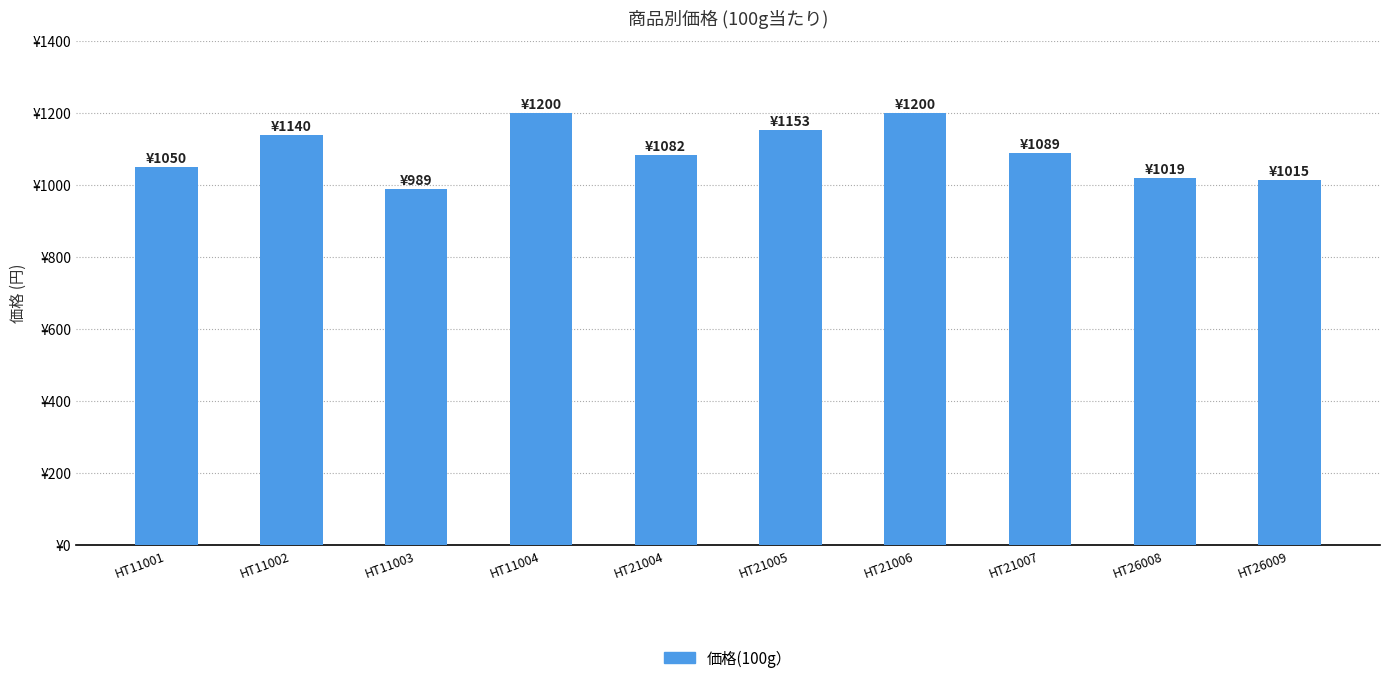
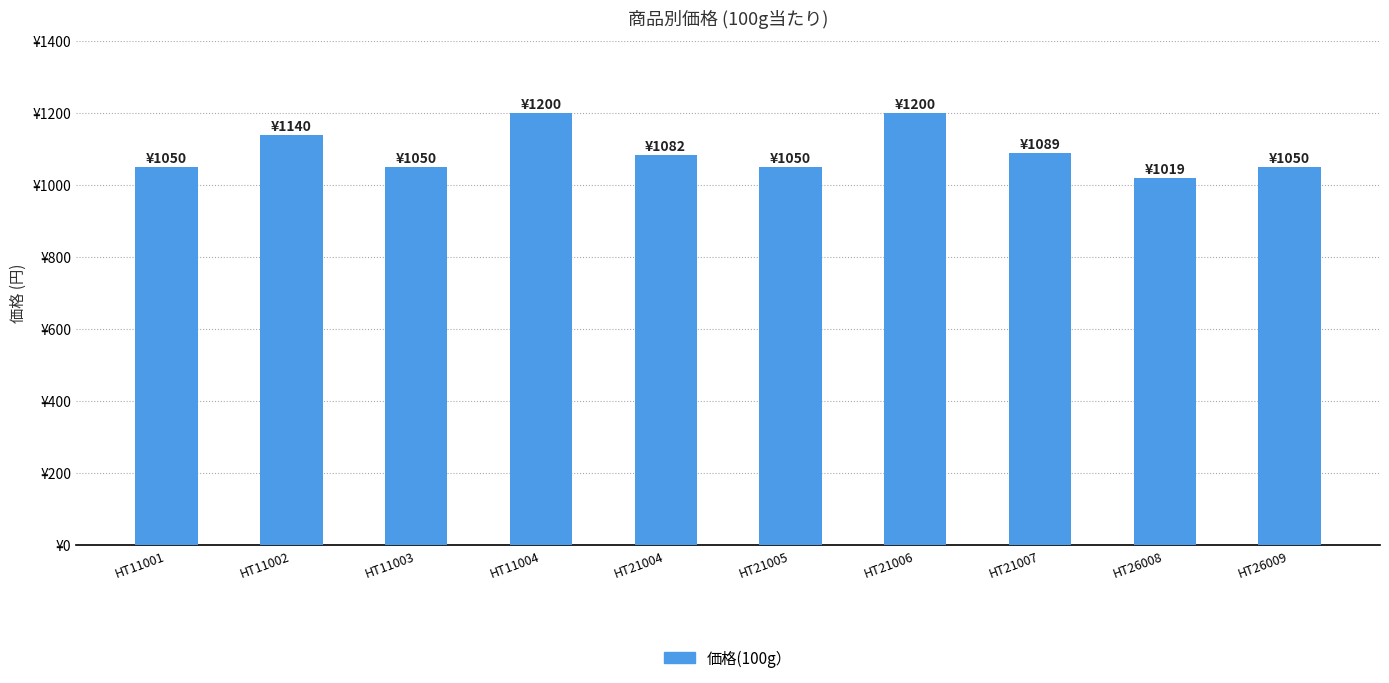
  {
    "HT11001": "¥1050",
    "HT11002": "¥1140",
-   "HT11003": "¥989",
+   "HT11003": "¥1050",
    "HT11004": "¥1200",
    "HT21004": "¥1082",
-   "HT21005": "¥1153",
+   "HT21005": "¥1050",
    "HT21006": "¥1200",
    "HT21007": "¥1089",
    "HT26008": "¥1019",
-   "HT26009": "¥1015"
+   "HT26009": "¥1050"
  }
